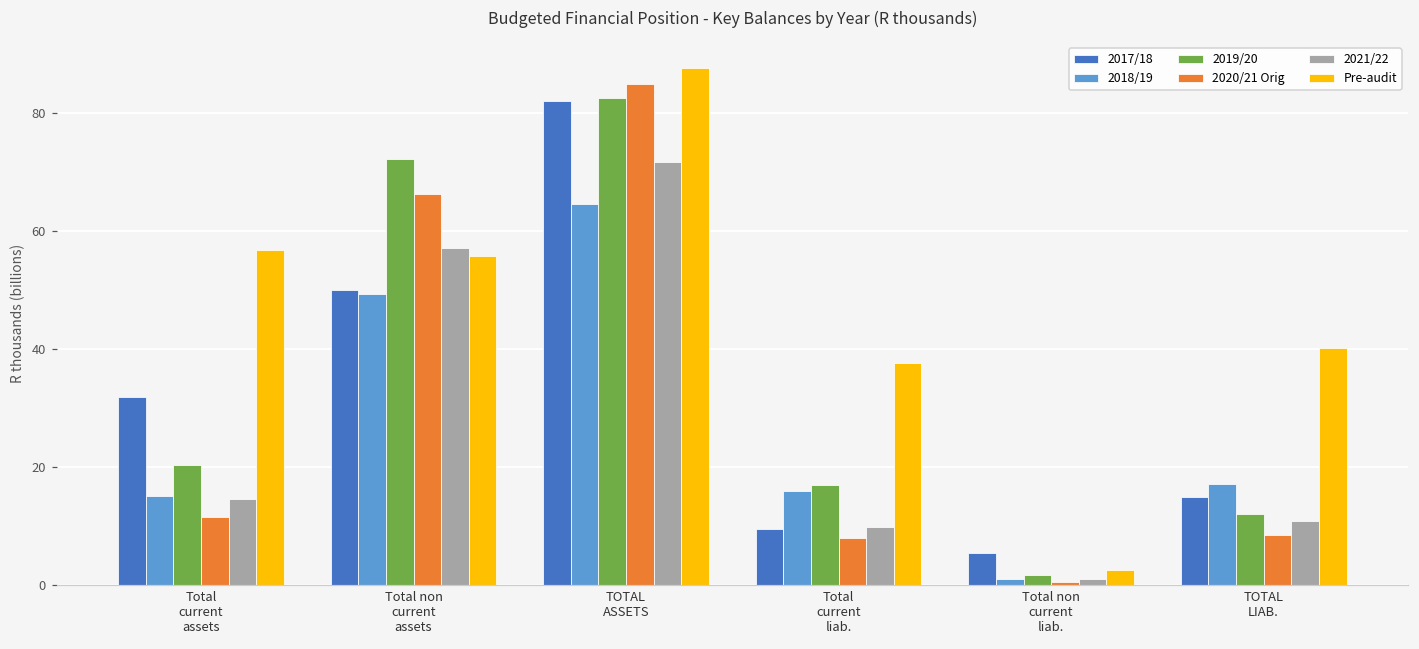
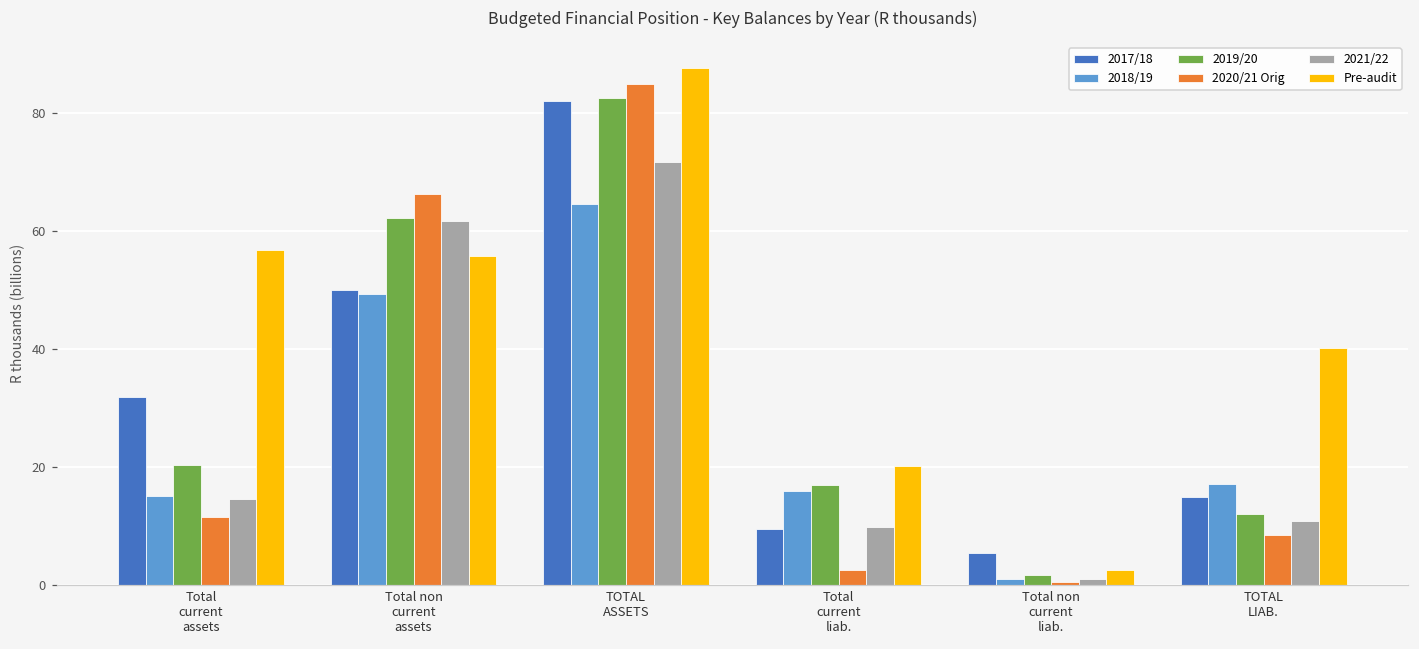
  {
    "2019/20": {
      "Total current assets": 20,
-     "Total non current assets": 72,
+     "Total non current assets": 62,
      "TOTAL ASSETS": 82,
      "Total current liab.": 17,
      "Total non current liab.": 2,
      "TOTAL LIAB.": 12
    },
    "2020/21 Orig": {
      "Total current assets": 12,
      "Total non current assets": 66,
      "TOTAL ASSETS": 85,
-     "Total current liab.": 8,
+     "Total current liab.": 3,
      "Total non current liab.": 1,
      "TOTAL LIAB.": 9
    },
    "2021/22": {
      "Total current assets": 15,
-     "Total non current assets": 57,
+     "Total non current assets": 62,
      "TOTAL ASSETS": 72,
      "Total current liab.": 10,
      "Total non current liab.": 1,
      "TOTAL LIAB.": 11
    },
    "Pre-audit": {
      "Total current assets": 57,
      "Total non current assets": 56,
      "TOTAL ASSETS": 88,
-     "Total current liab.": 38,
+     "Total current liab.": 20,
      "Total non current liab.": 3,
      "TOTAL LIAB.": 40
    }
  }
